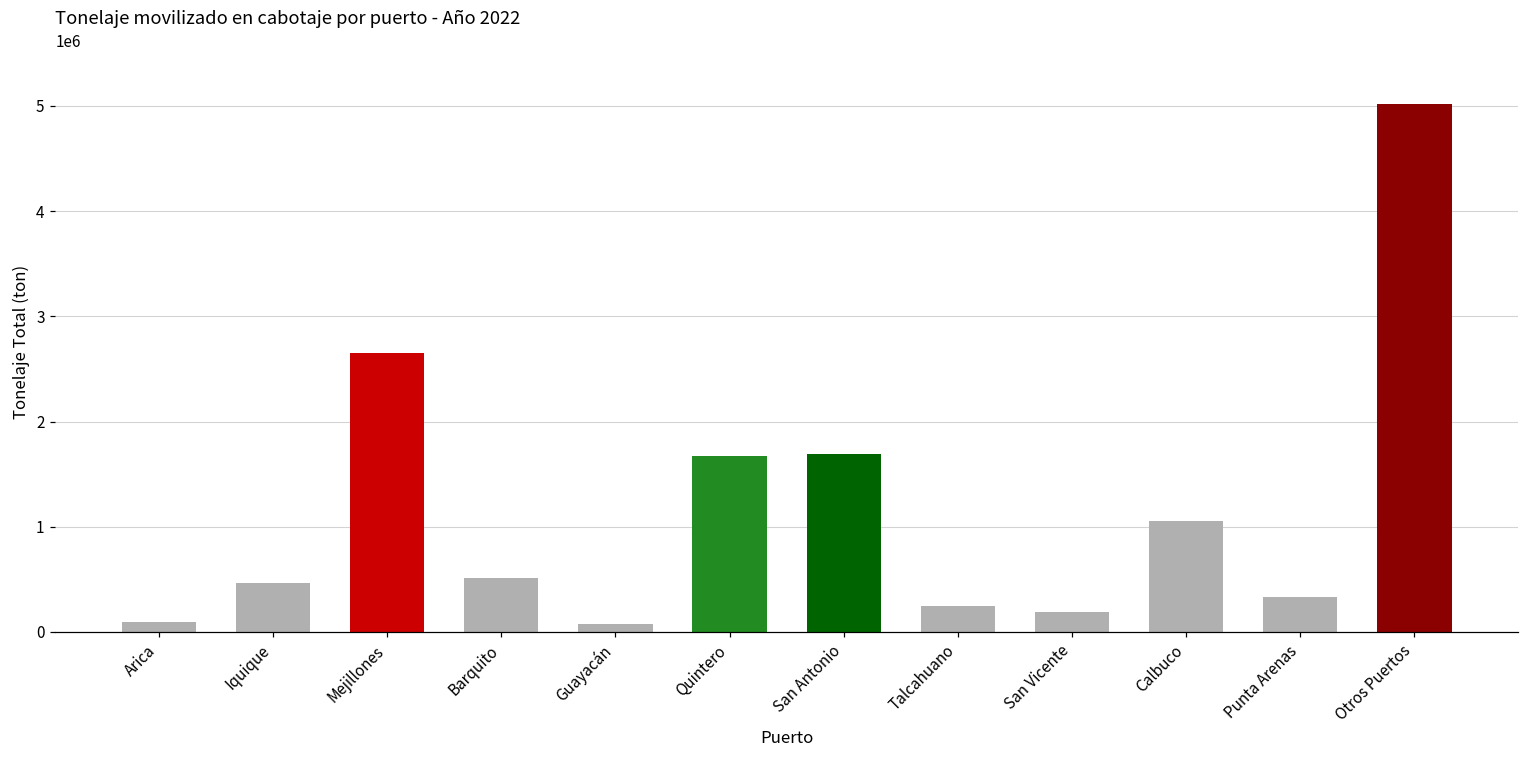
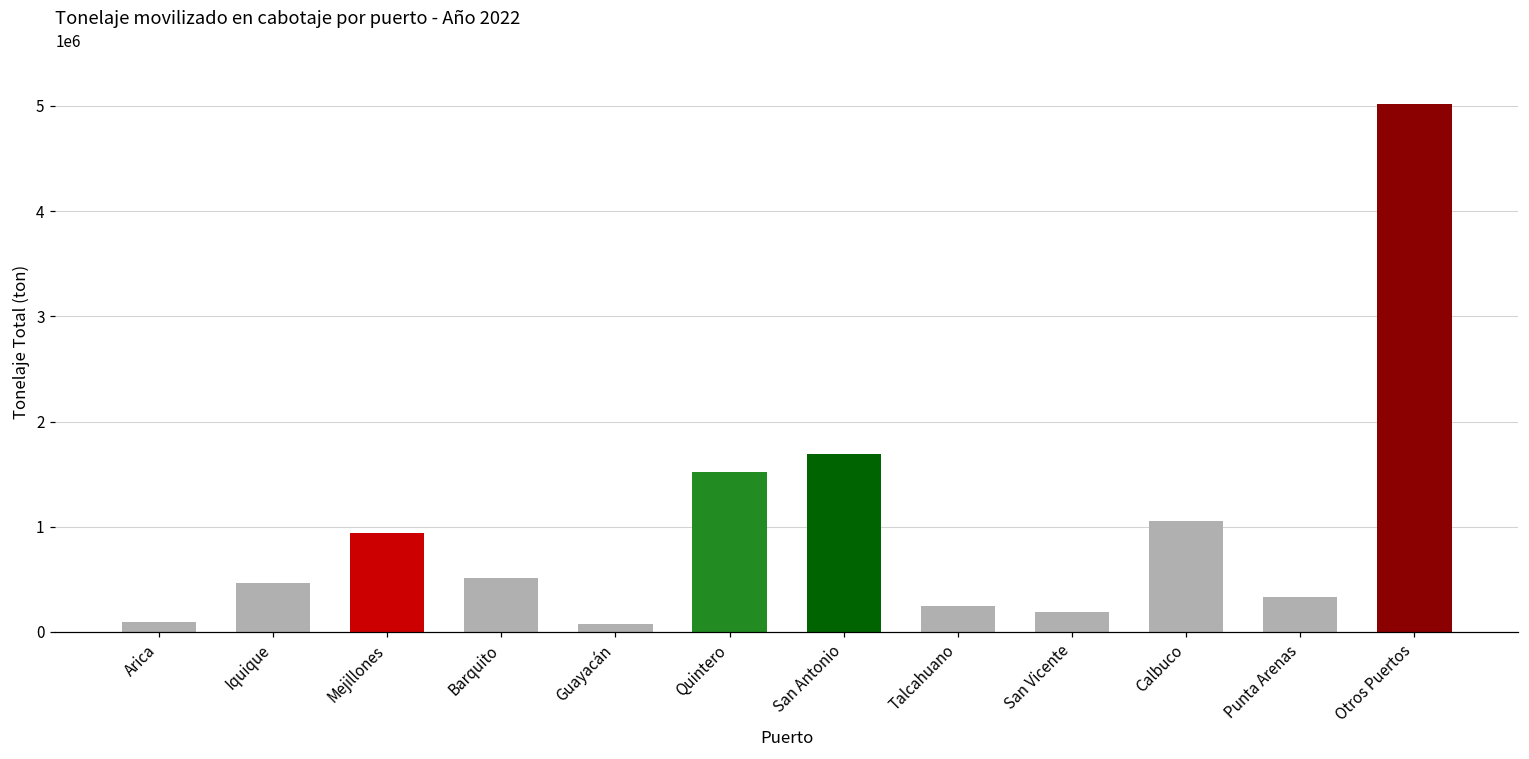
  {
    "Arica": 100000,
    "Iquique": 500000,
-   "Mejillones": 2700000,
+   "Mejillones": 900000,
    "Barquito": 500000,
    "Guayacán": 100000,
-   "Quintero": 1700000,
+   "Quintero": 1500000,
    "San Antonio": 1700000,
    "Talcahuano": 200000,
    "San Vicente": 200000,
    "Calbuco": 1100000,
    "Punta Arenas": 300000,
    "Otros Puertos": 5000000
  }
